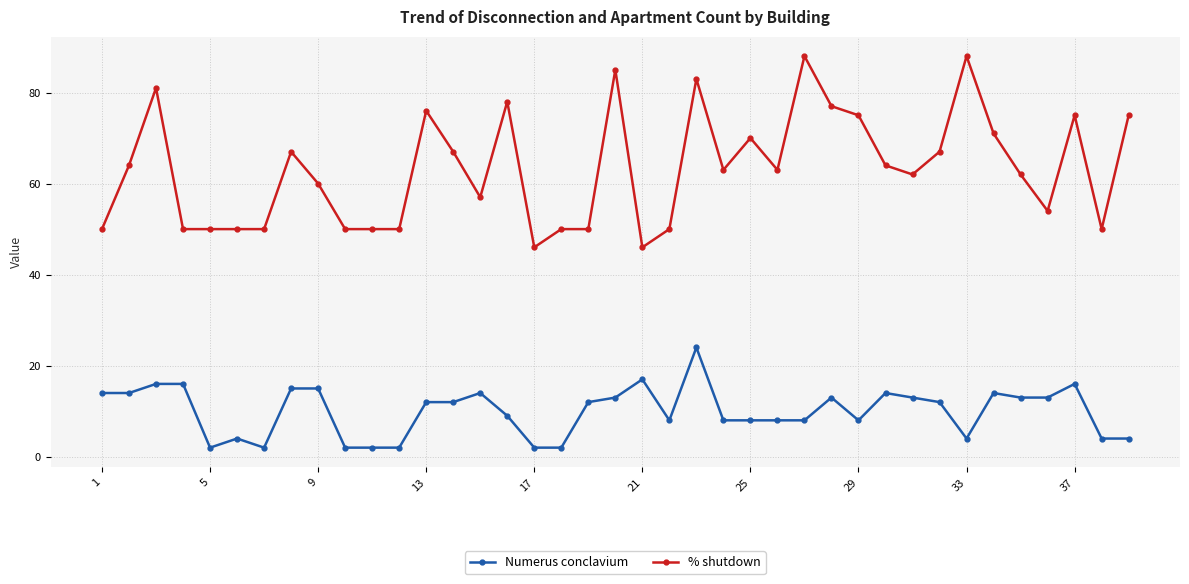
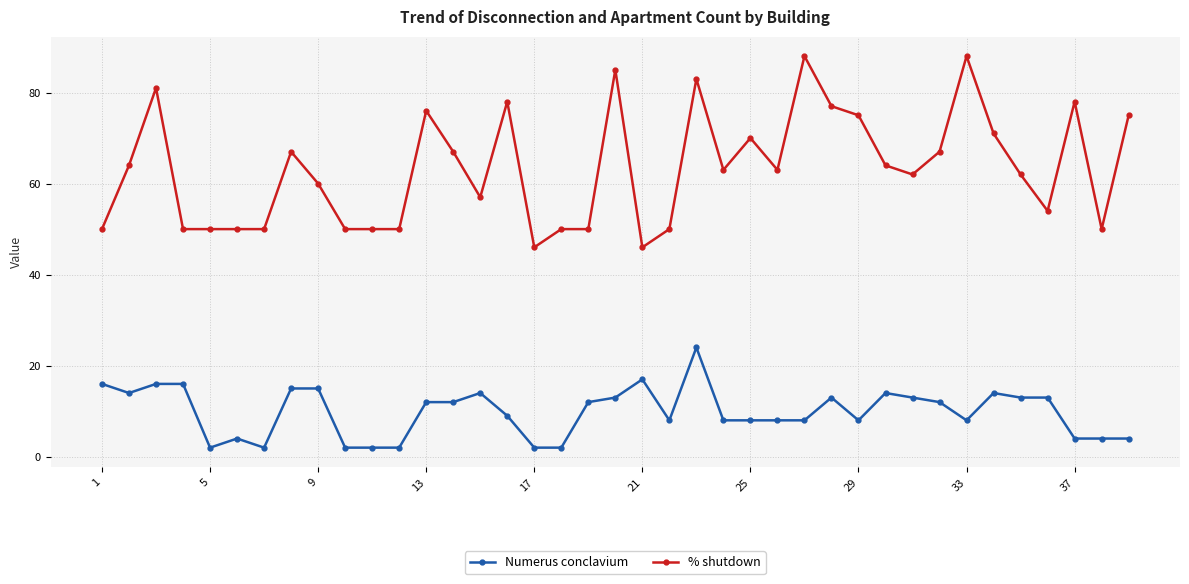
  {
    "Numerus conclavium": {
-     "1": 14,
+     "1": 16,
      "5": 2,
      "9": 15,
      "13": 12,
      "17": 2,
      "21": 17,
      "25": 8,
      "29": 8,
-     "33": 4,
-     "37": 16
+     "33": 8,
+     "37": 4
    },
    "% shutdown": {
      "1": 50,
      "5": 50,
      "9": 60,
      "13": 76,
      "17": 46,
      "21": 46,
      "25": 70,
      "29": 75,
      "33": 88,
-     "37": 75
+     "37": 78
    }
  }
